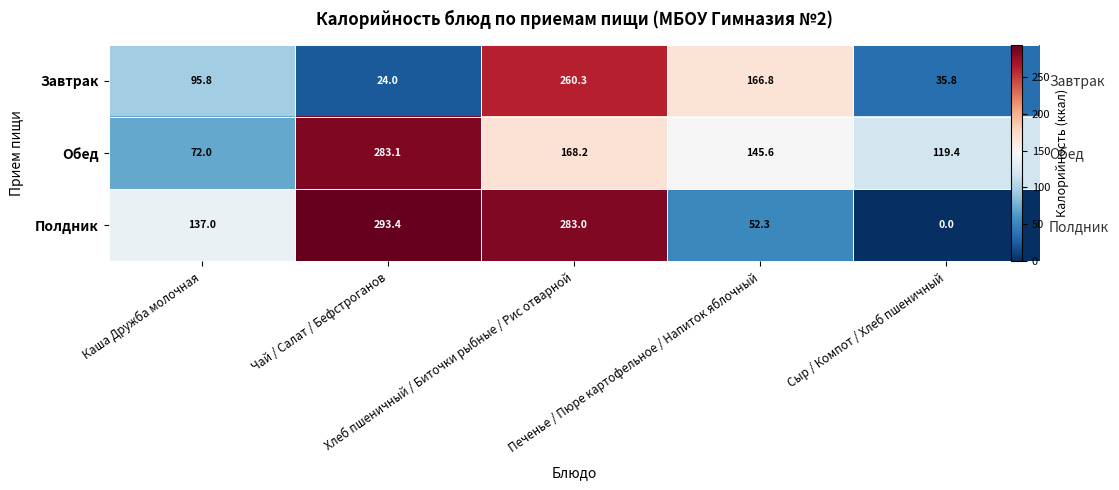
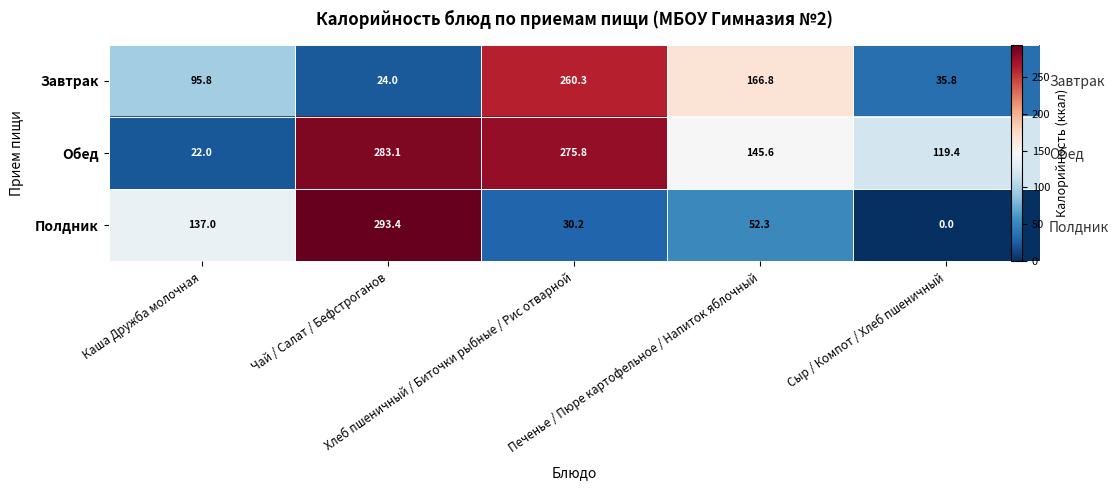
  {
    "Завтрак": {
      "Каша Дружба молочная": 95.8,
      "Чай / Салат / Бефстроганов": 24.0,
      "Хлеб пшеничный / Биточки рыбные / Рис отварной": 260.3,
      "Печенье / Пюре картофельное / Напиток яблочный": 166.8,
      "Сыр / Компот / Хлеб пшеничный": 35.8
    },
    "Обед": {
-     "Каша Дружба молочная": 72.0,
+     "Каша Дружба молочная": 22.0,
      "Чай / Салат / Бефстроганов": 283.1,
-     "Хлеб пшеничный / Биточки рыбные / Рис отварной": 168.2,
+     "Хлеб пшеничный / Биточки рыбные / Рис отварной": 275.8,
      "Печенье / Пюре картофельное / Напиток яблочный": 145.6,
      "Сыр / Компот / Хлеб пшеничный": 119.4
    },
    "Полдник": {
      "Каша Дружба молочная": 137.0,
      "Чай / Салат / Бефстроганов": 293.4,
-     "Хлеб пшеничный / Биточки рыбные / Рис отварной": 283.0,
+     "Хлеб пшеничный / Биточки рыбные / Рис отварной": 30.2,
      "Печенье / Пюре картофельное / Напиток яблочный": 52.3,
      "Сыр / Компот / Хлеб пшеничный": 0.0
    }
  }
